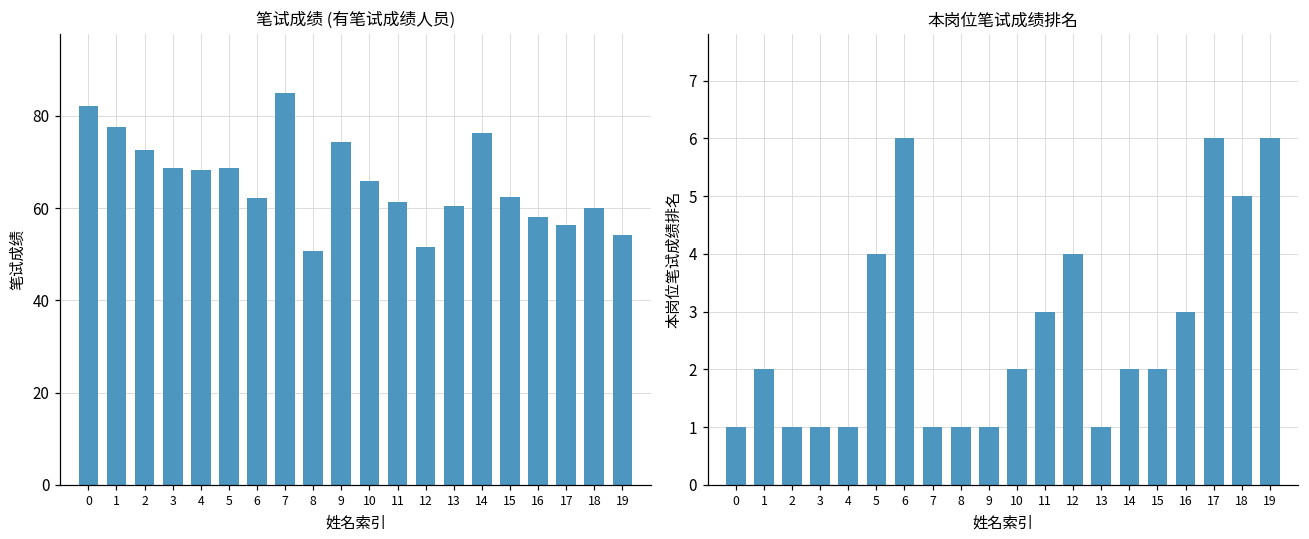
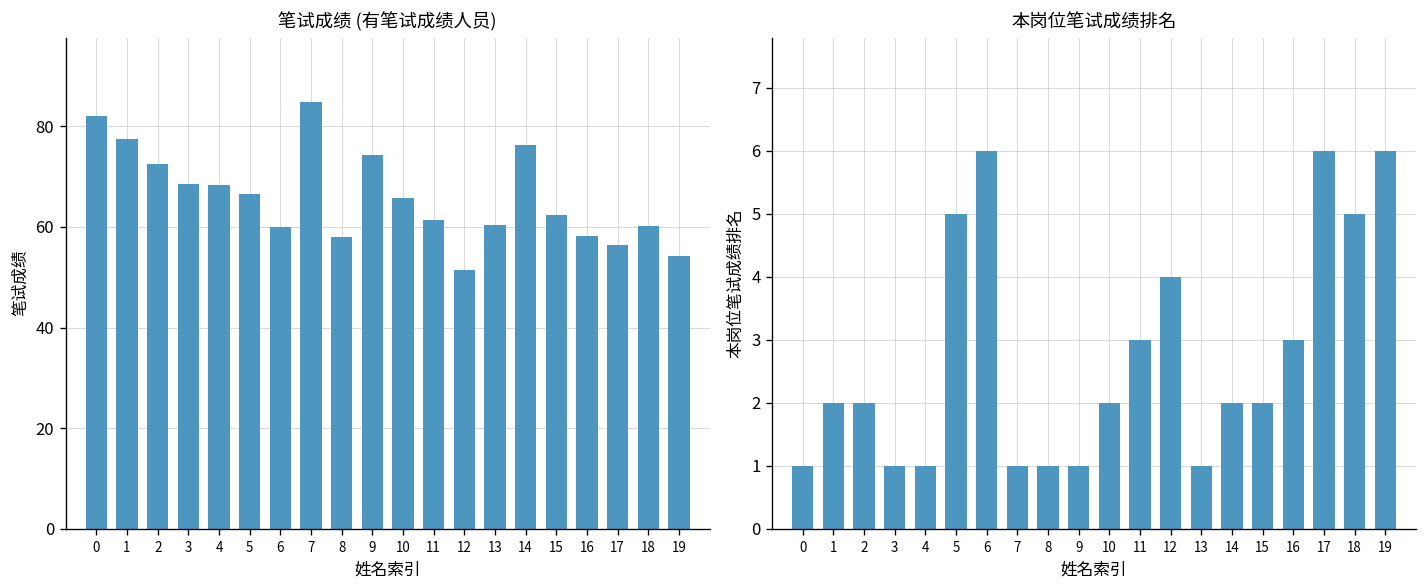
  {
    "笔试成绩 (有笔试成绩人员)": {
      "0": 82,
      "1": 77,
      "2": 73,
      "3": 69,
      "4": 68,
-     "5": 69,
-     "6": 62,
+     "5": 67,
+     "6": 60,
      "7": 85,
-     "8": 51,
+     "8": 58,
      "9": 74,
      "10": 66,
      "11": 61,
      "12": 52,
      "13": 60,
      "14": 76,
      "15": 62,
      "16": 58,
      "17": 56,
      "18": 60,
      "19": 54
    },
    "本岗位笔试成绩排名": {
      "0": 1,
      "1": 2,
-     "2": 1,
+     "2": 2,
      "3": 1,
      "4": 1,
-     "5": 4,
+     "5": 5,
      "6": 6,
      "7": 1,
      "8": 1,
      "9": 1,
      "10": 2,
      "11": 3,
      "12": 4,
      "13": 1,
      "14": 2,
      "15": 2,
      "16": 3,
      "17": 6,
      "18": 5,
      "19": 6
    }
  }
